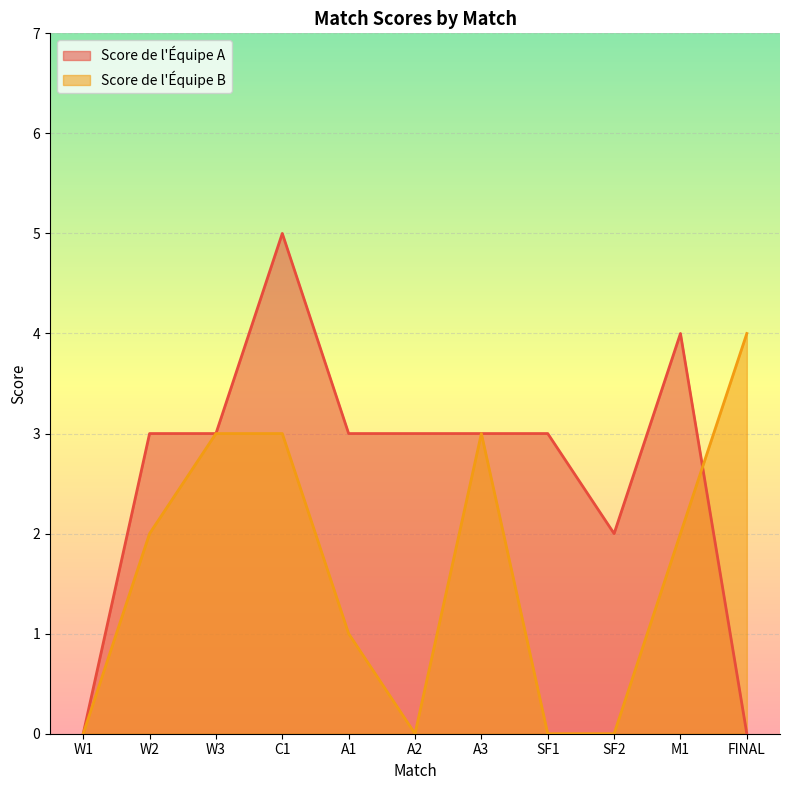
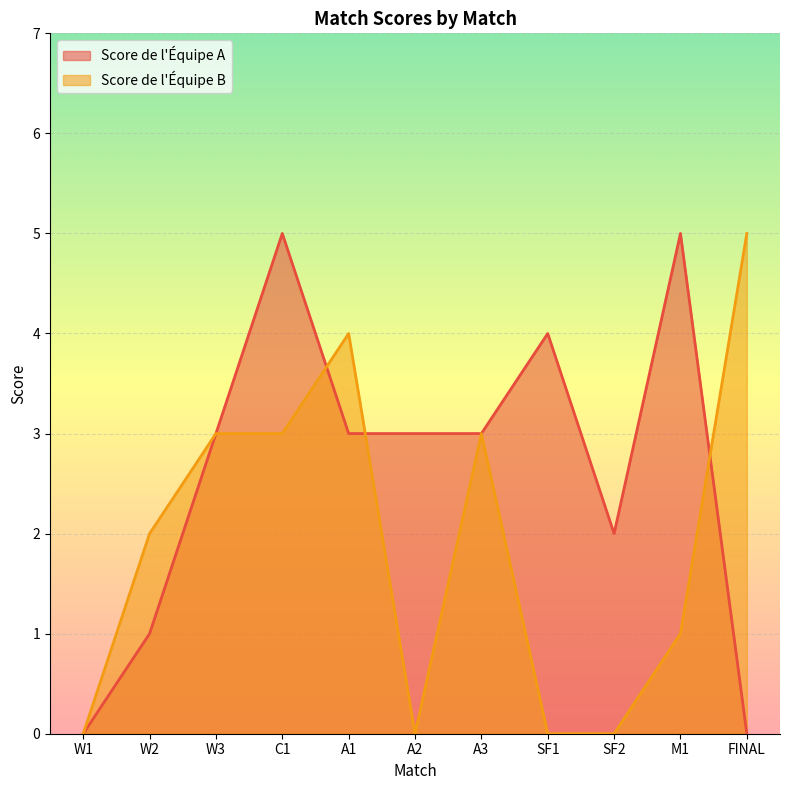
  {
    "Score de l'Équipe A": {
-     "W2": 3,
+     "W2": 1,
      "C1": 5,
      "A1": 3,
      "A2": 3,
-     "SF1": 3,
+     "SF1": 4,
      "SF2": 2,
-     "M1": 4,
+     "M1": 5,
      "FINAL": 0
    },
    "Score de l'Équipe B": {
      "W2": 2,
      "C1": 3,
-     "A1": 1,
+     "A1": 4,
      "A2": 0,
      "SF1": 0,
      "SF2": 0,
-     "M1": 2,
-     "FINAL": 4
+     "M1": 1,
+     "FINAL": 5
    }
  }
